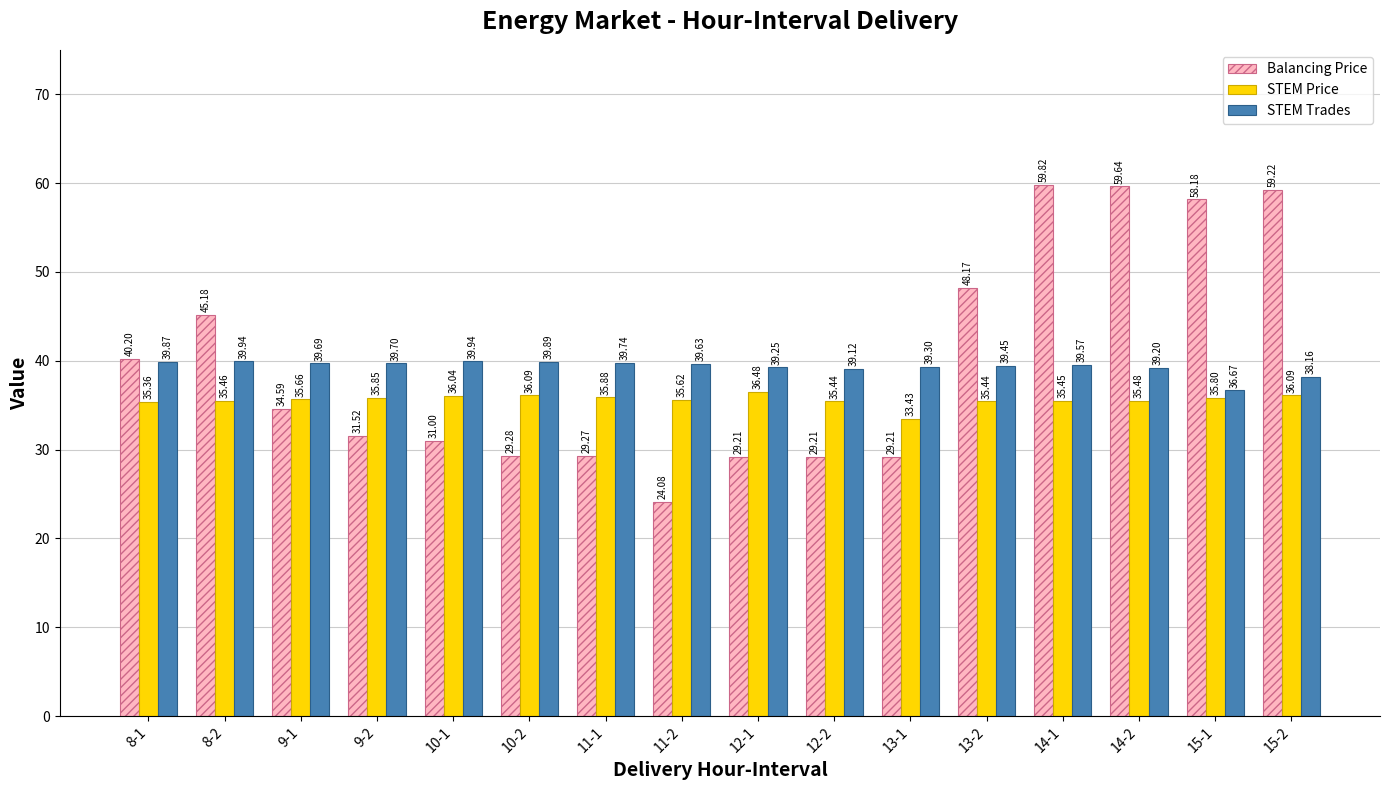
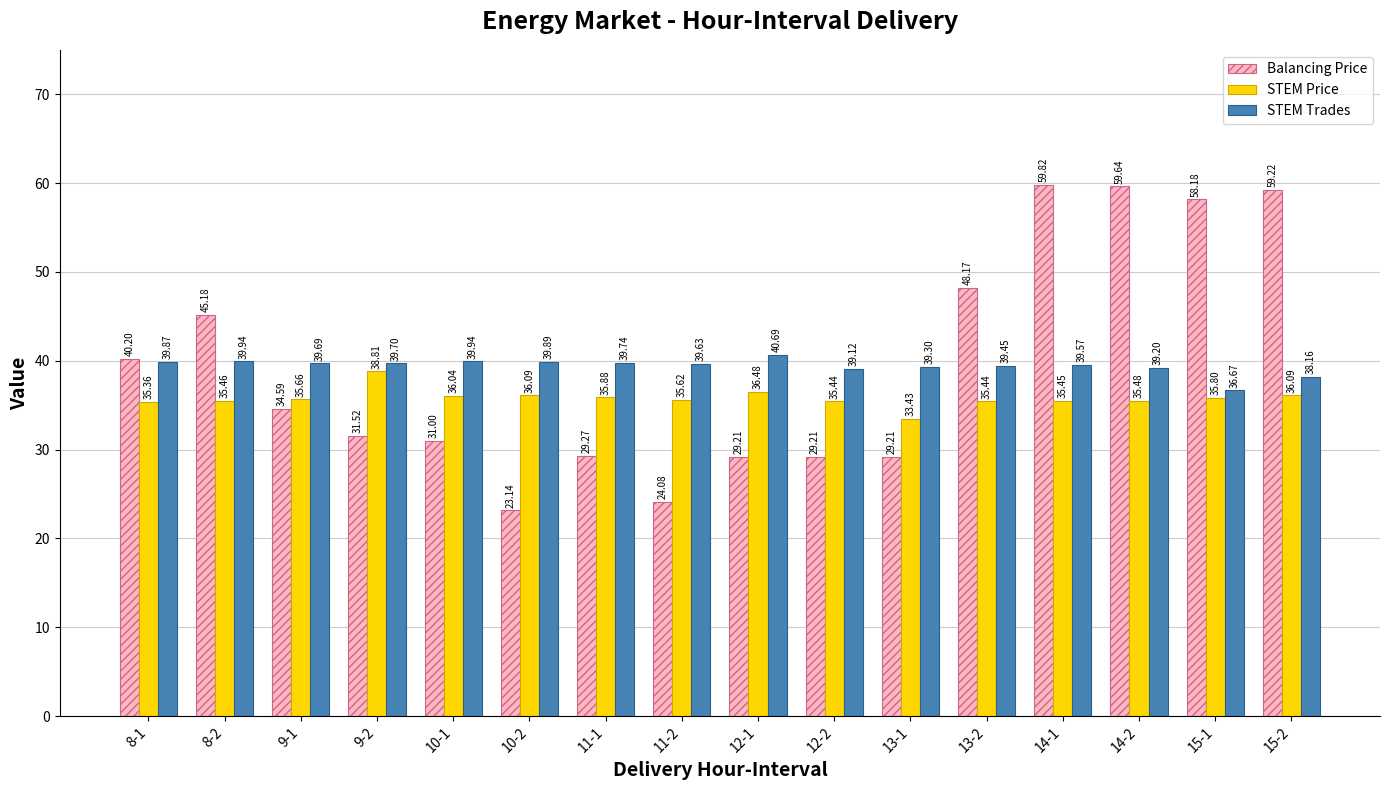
  {
    "Balancing Price": {
      "8-1": 40.20,
      "8-2": 45.18,
      "9-1": 34.59,
      "9-2": 31.52,
      "10-1": 31.00,
-     "10-2": 29.28,
+     "10-2": 23.14,
      "11-1": 29.27,
      "11-2": 24.08,
      "12-1": 29.21,
      "12-2": 29.21,
      "13-1": 29.21,
      "13-2": 48.17,
      "14-1": 59.82,
      "14-2": 59.64,
      "15-1": 58.18,
      "15-2": 59.22
    },
    "STEM Price": {
      "8-1": 35.36,
      "8-2": 35.46,
      "9-1": 35.66,
-     "9-2": 35.85,
+     "9-2": 38.81,
      "10-1": 36.04,
      "10-2": 36.09,
      "11-1": 35.88,
      "11-2": 35.62,
      "12-1": 36.48,
      "12-2": 35.44,
      "13-1": 33.43,
      "13-2": 35.44,
      "14-1": 35.45,
      "14-2": 35.48,
      "15-1": 35.80,
      "15-2": 36.09
    },
    "STEM Trades": {
      "8-1": 39.87,
      "8-2": 39.94,
      "9-1": 39.69,
      "9-2": 39.70,
      "10-1": 39.94,
      "10-2": 39.89,
      "11-1": 39.74,
      "11-2": 39.63,
-     "12-1": 39.25,
+     "12-1": 40.69,
      "12-2": 39.12,
      "13-1": 39.30,
      "13-2": 39.45,
      "14-1": 39.57,
      "14-2": 39.20,
      "15-1": 36.67,
      "15-2": 38.16
    }
  }
